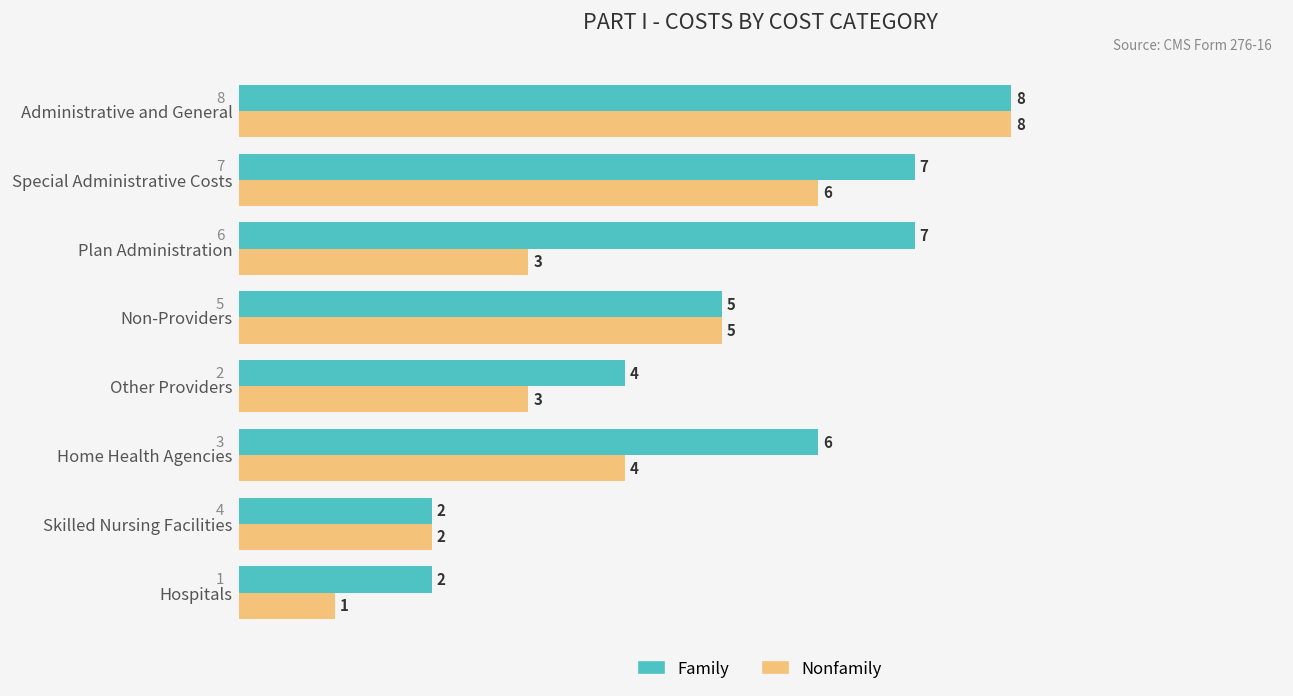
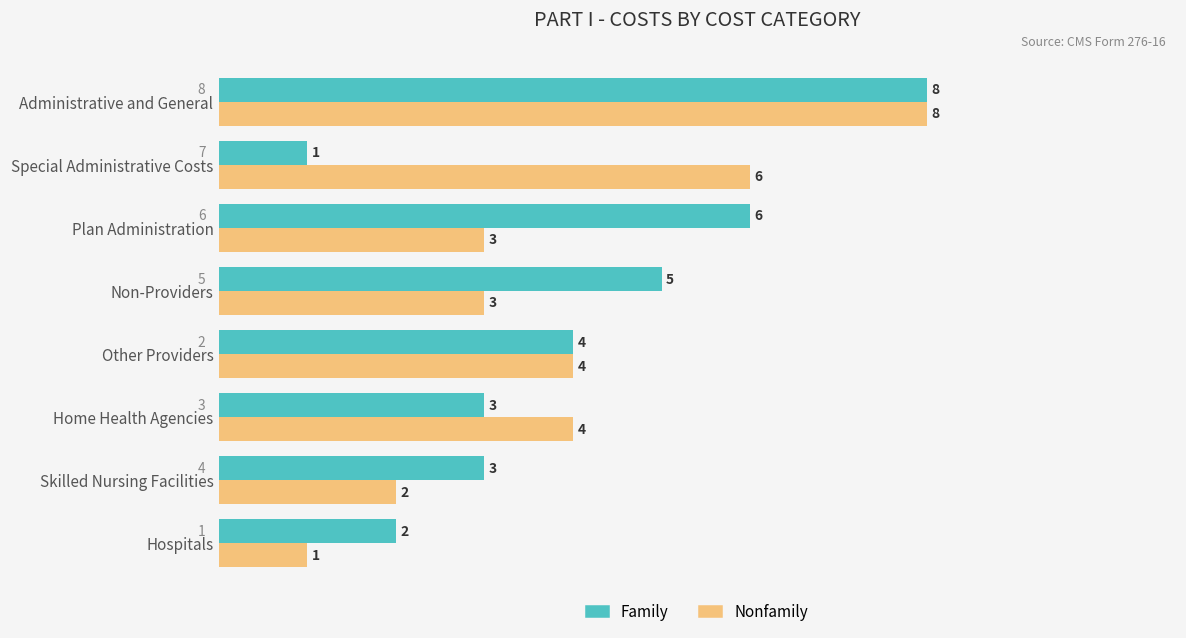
  {
    "Family": {
      "Administrative and General": 8,
-     "Special Administrative Costs": 7,
-     "Plan Administration": 7,
+     "Special Administrative Costs": 1,
+     "Plan Administration": 6,
      "Non-Providers": 5,
      "Other Providers": 4,
-     "Home Health Agencies": 6,
-     "Skilled Nursing Facilities": 2,
+     "Home Health Agencies": 3,
+     "Skilled Nursing Facilities": 3,
      "Hospitals": 2
    },
    "Nonfamily": {
      "Administrative and General": 8,
      "Special Administrative Costs": 6,
      "Plan Administration": 3,
-     "Non-Providers": 5,
-     "Other Providers": 3,
+     "Non-Providers": 3,
+     "Other Providers": 4,
      "Home Health Agencies": 4,
      "Skilled Nursing Facilities": 2,
      "Hospitals": 1
    }
  }
